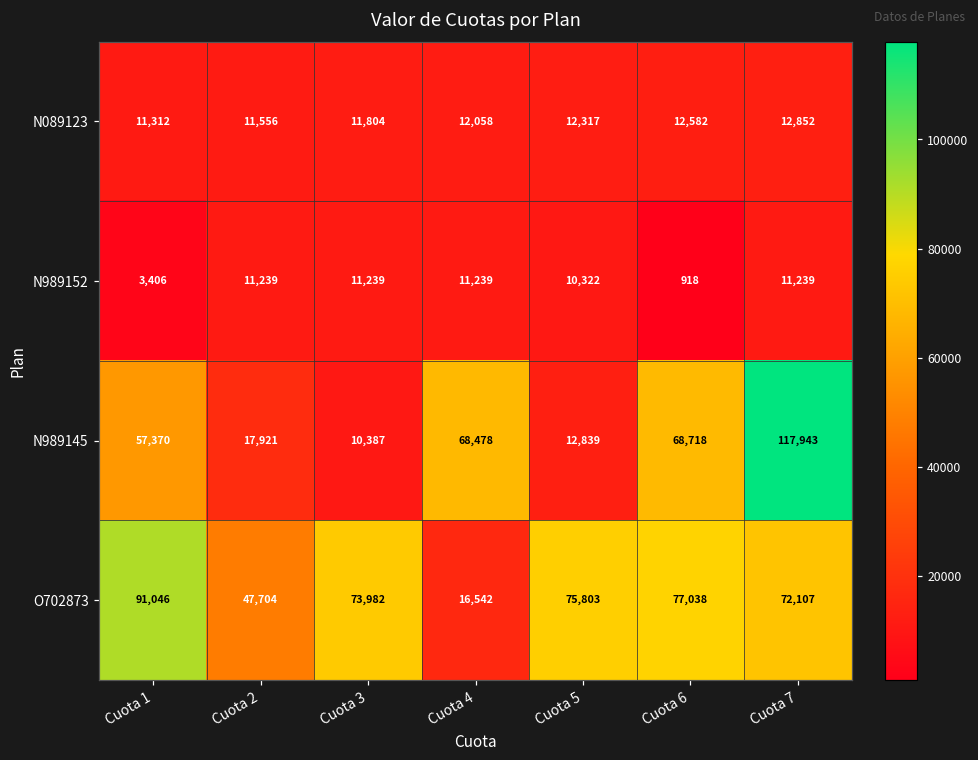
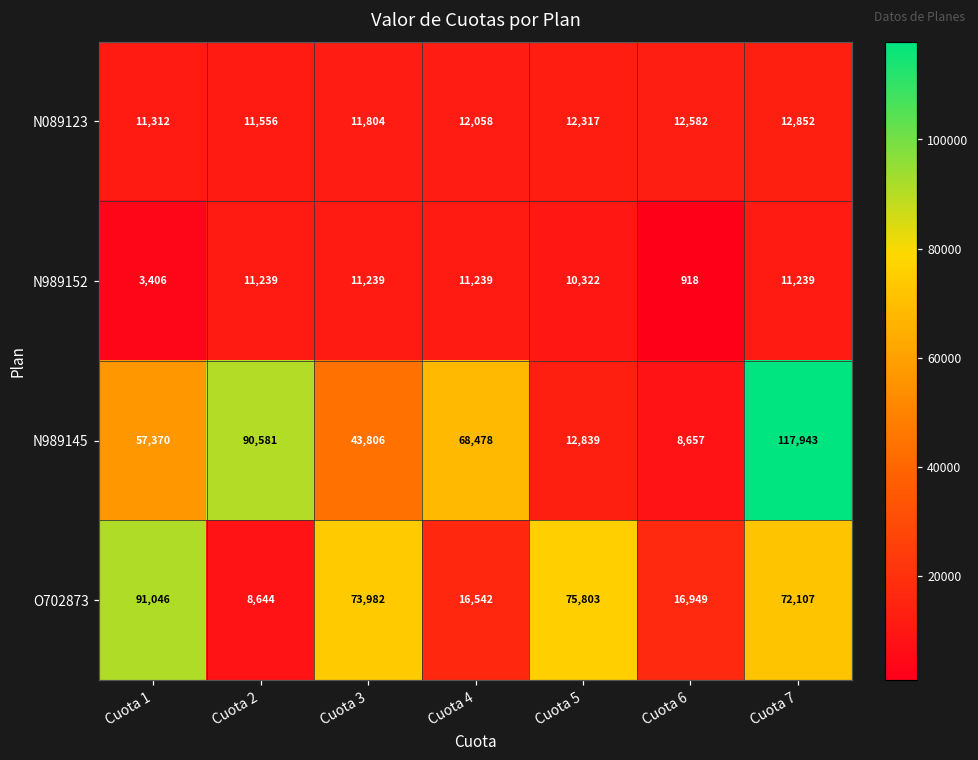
  {
    "N089123": {
      "Cuota 1": "11,312",
      "Cuota 2": "11,556",
      "Cuota 3": "11,804",
      "Cuota 4": "12,058",
      "Cuota 5": "12,317",
      "Cuota 6": "12,582",
      "Cuota 7": "12,852"
    },
    "N989152": {
      "Cuota 1": "3,406",
      "Cuota 2": "11,239",
      "Cuota 3": "11,239",
      "Cuota 4": "11,239",
      "Cuota 5": "10,322",
      "Cuota 6": "918",
      "Cuota 7": "11,239"
    },
    "N989145": {
      "Cuota 1": "57,370",
-     "Cuota 2": "17,921",
-     "Cuota 3": "10,387",
+     "Cuota 2": "90,581",
+     "Cuota 3": "43,806",
      "Cuota 4": "68,478",
      "Cuota 5": "12,839",
-     "Cuota 6": "68,718",
+     "Cuota 6": "8,657",
      "Cuota 7": "117,943"
    },
    "O702873": {
      "Cuota 1": "91,046",
-     "Cuota 2": "47,704",
+     "Cuota 2": "8,644",
      "Cuota 3": "73,982",
      "Cuota 4": "16,542",
      "Cuota 5": "75,803",
-     "Cuota 6": "77,038",
+     "Cuota 6": "16,949",
      "Cuota 7": "72,107"
    }
  }
